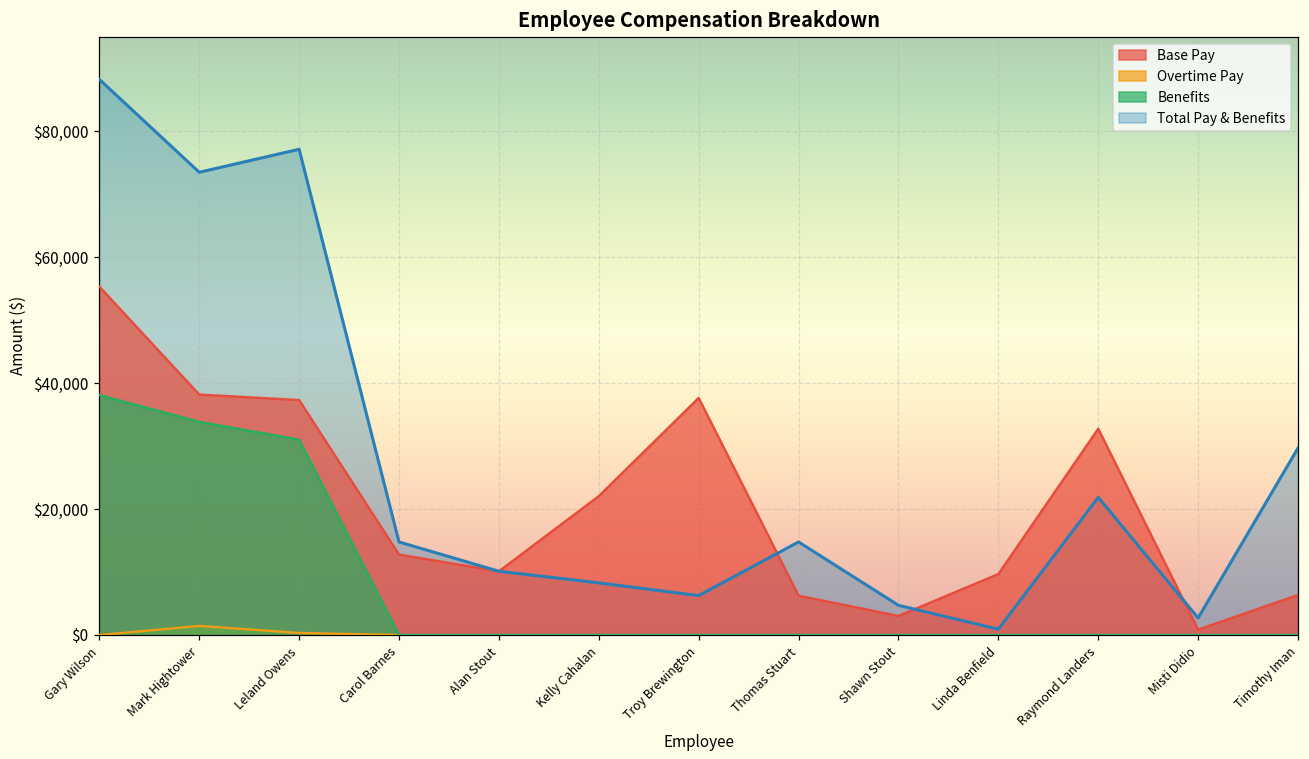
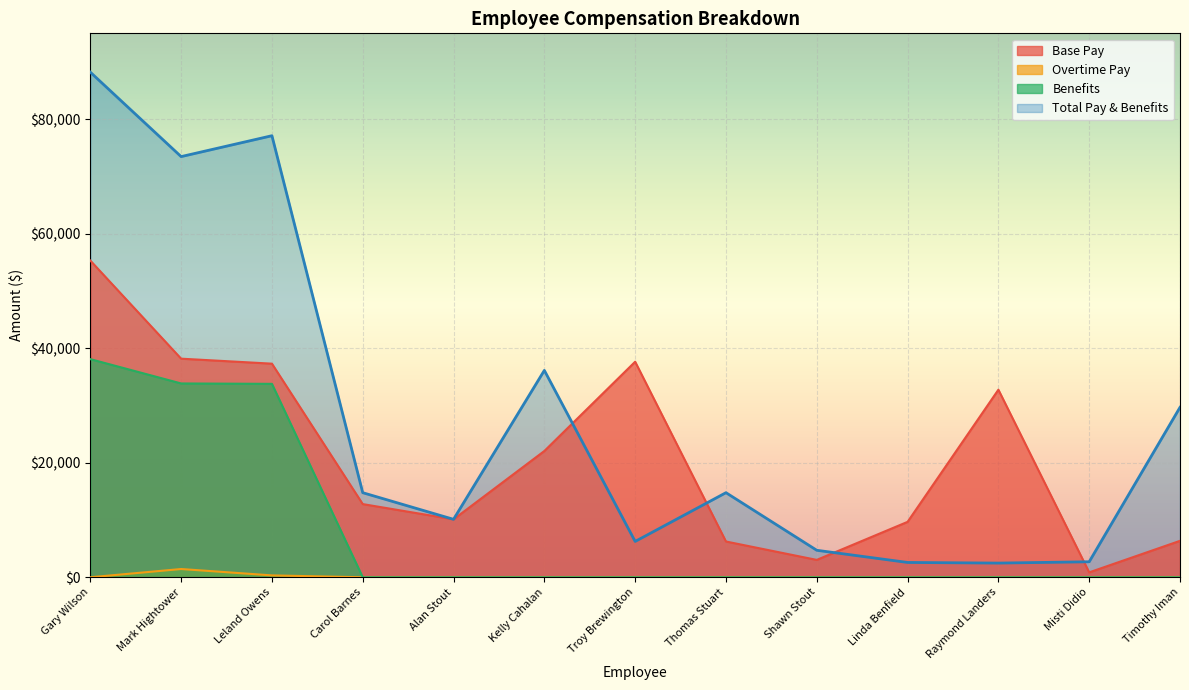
  {
    "Base Pay": {
      "Gary Wilson": "$55,000",
      "Mark Hightower": "$38,000",
      "Leland Owens": "$37,000",
      "Carol Barnes": "$13,000",
      "Kelly Cahalan": "$22,000",
      "Troy Brewington": "$38,000",
      "Thomas Stuart": "$6,000",
      "Shawn Stout": "$3,000",
      "Linda Benfield": "$10,000",
      "Raymond Landers": "$33,000",
      "Misti Didio": "$1,000",
      "Timothy Iman": "$6,000"
    },
    "Overtime Pay": {
      "Gary Wilson": "$0",
      "Mark Hightower": "$1,000",
      "Leland Owens": "$0"
    },
    "Benefits": {
      "Gary Wilson": "$38,000",
      "Mark Hightower": "$34,000",
-     "Leland Owens": "$31,000"
+     "Leland Owens": "$34,000"
    },
    "Total Pay & Benefits": {
      "Gary Wilson": "$88,000",
      "Mark Hightower": "$73,000",
      "Leland Owens": "$77,000",
      "Carol Barnes": "$15,000",
-     "Kelly Cahalan": "$8,000",
+     "Kelly Cahalan": "$36,000",
      "Troy Brewington": "$6,000",
      "Thomas Stuart": "$15,000",
      "Shawn Stout": "$5,000",
-     "Linda Benfield": "$1,000",
-     "Raymond Landers": "$22,000",
+     "Linda Benfield": "$3,000",
+     "Raymond Landers": "$2,000",
      "Misti Didio": "$3,000",
      "Timothy Iman": "$30,000"
    }
  }
